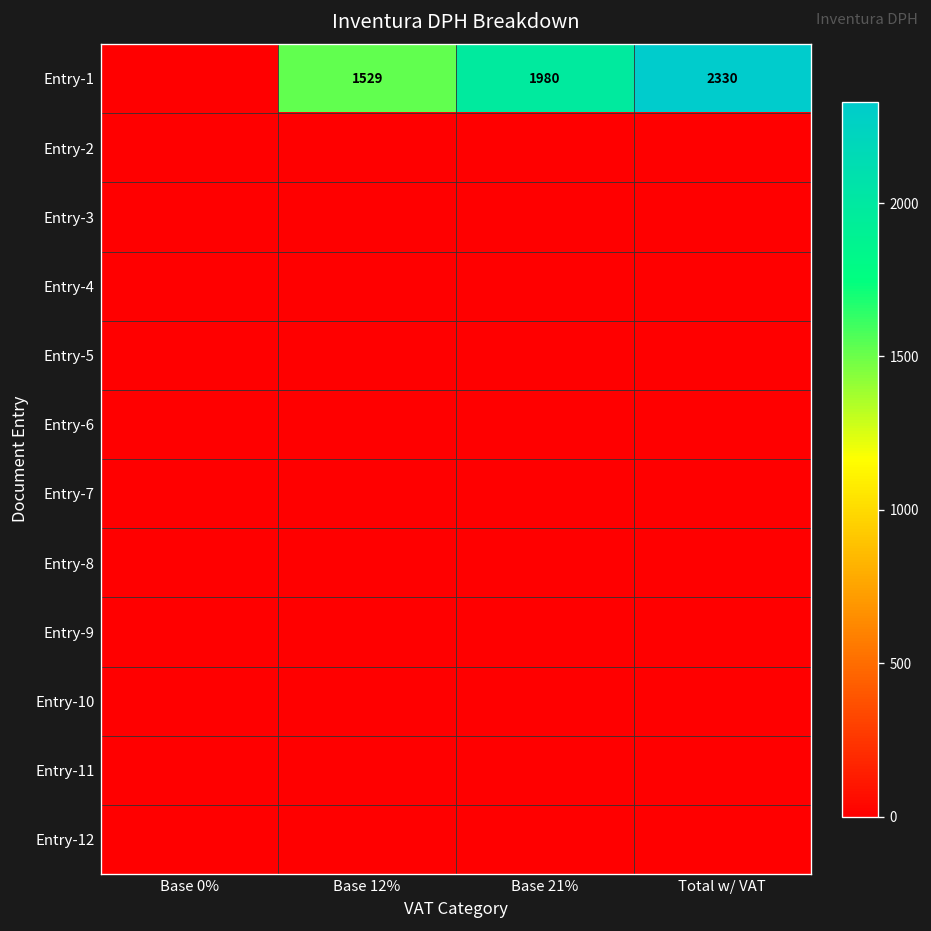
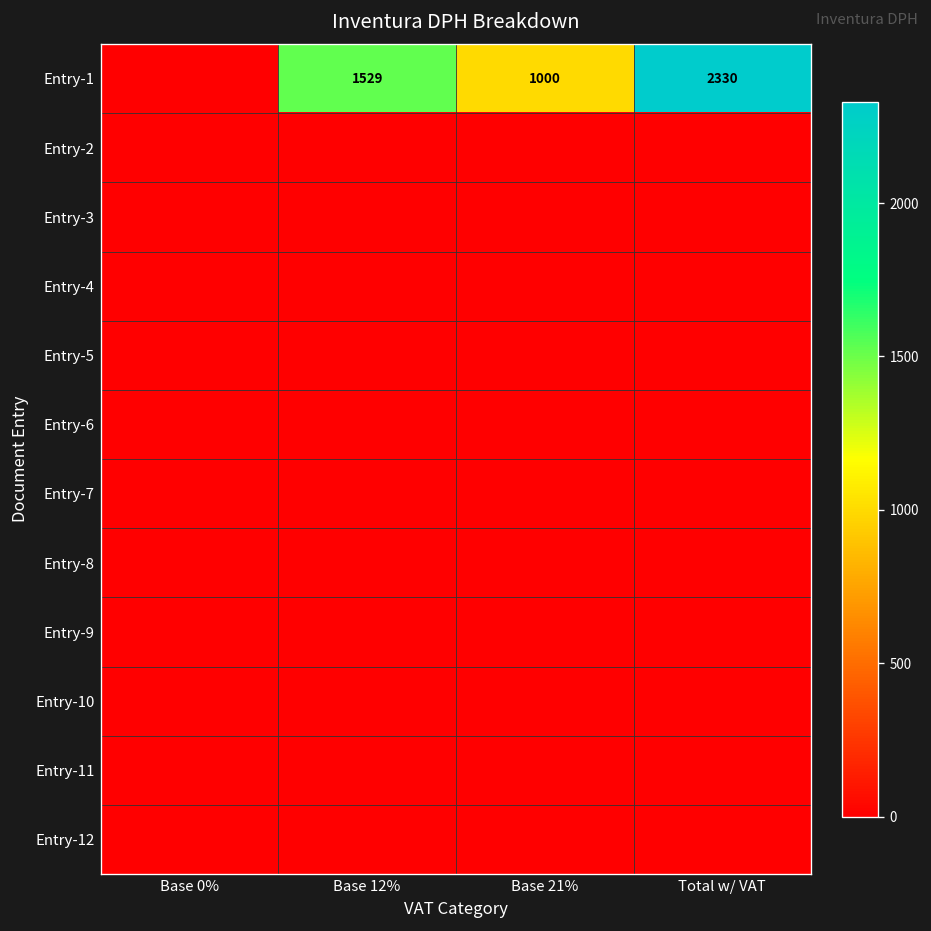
  {
    "Entry-1": {
      "Base 12%": 1529,
-     "Base 21%": 1980,
+     "Base 21%": 1000,
      "Total w/ VAT": 2330
    }
  }
